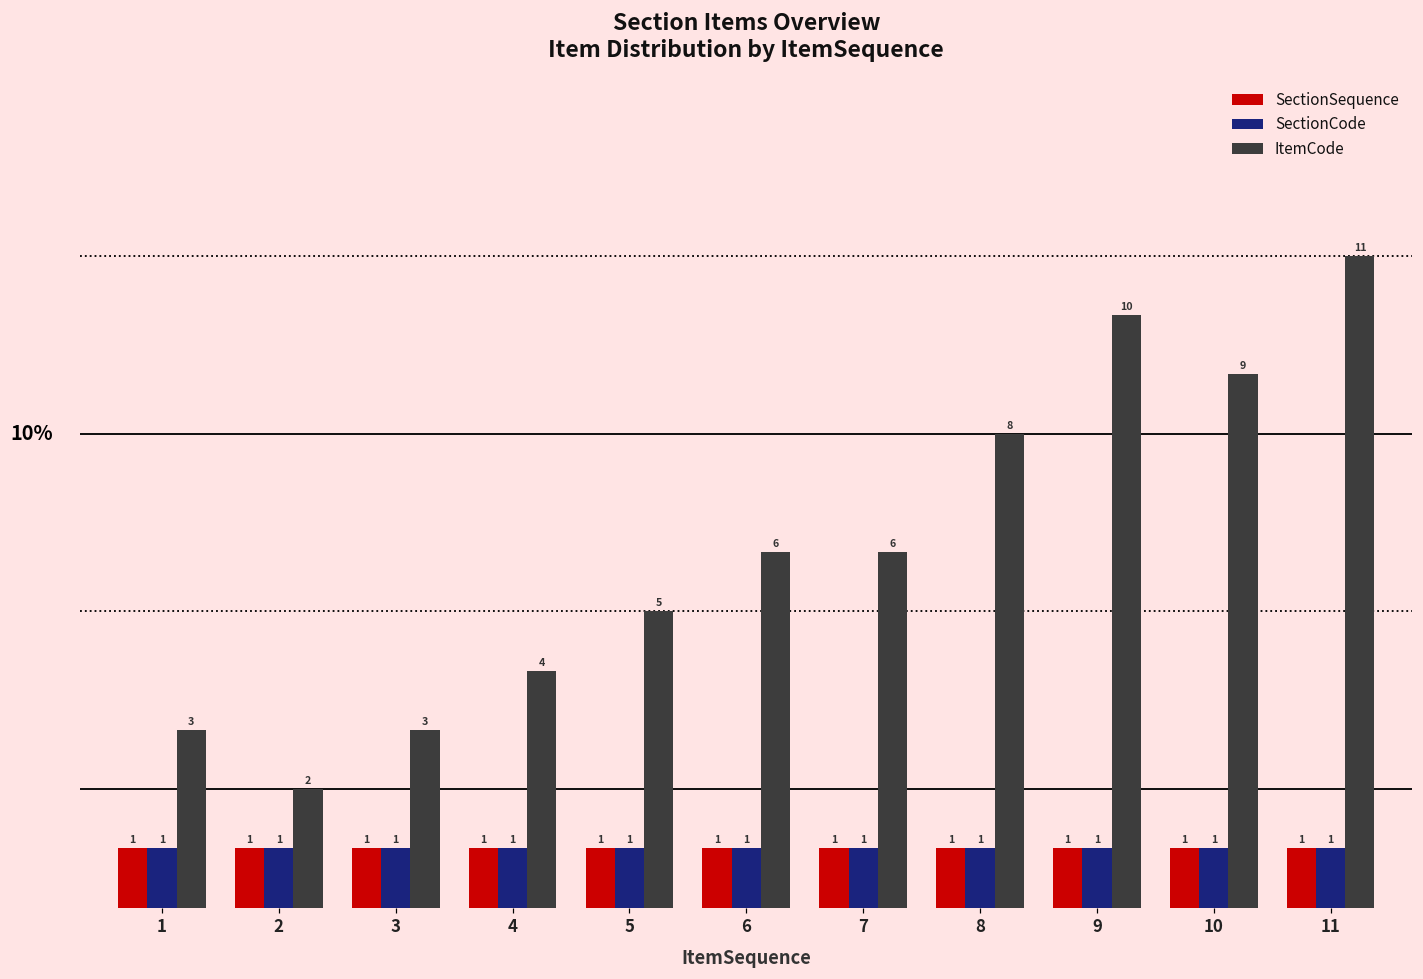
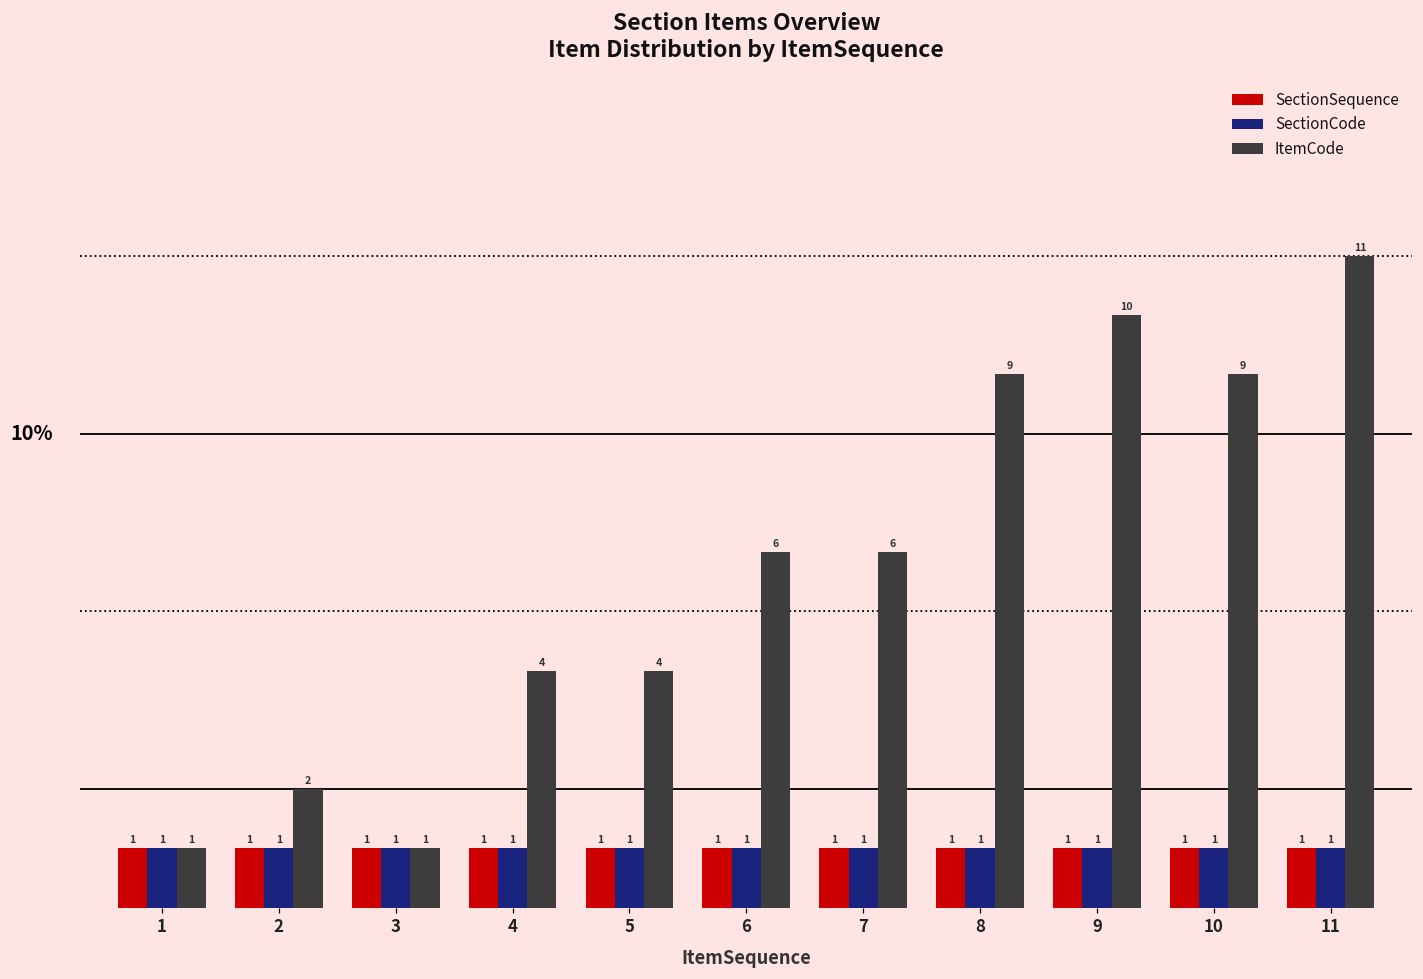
  {
    "SectionSequence": {
      "1": 1,
      "2": 1,
      "3": 1,
      "4": 1,
      "5": 1,
      "6": 1,
      "7": 1,
      "8": 1,
      "9": 1,
      "10": 1,
      "11": 1
    },
    "SectionCode": {
      "1": 1,
      "2": 1,
      "3": 1,
      "4": 1,
      "5": 1,
      "6": 1,
      "7": 1,
      "8": 1,
      "9": 1,
      "10": 1,
      "11": 1
    },
    "ItemCode": {
-     "1": 3,
+     "1": 1,
      "2": 2,
-     "3": 3,
+     "3": 1,
      "4": 4,
-     "5": 5,
+     "5": 4,
      "6": 6,
      "7": 6,
-     "8": 8,
+     "8": 9,
      "9": 10,
      "10": 9,
      "11": 11
    }
  }
